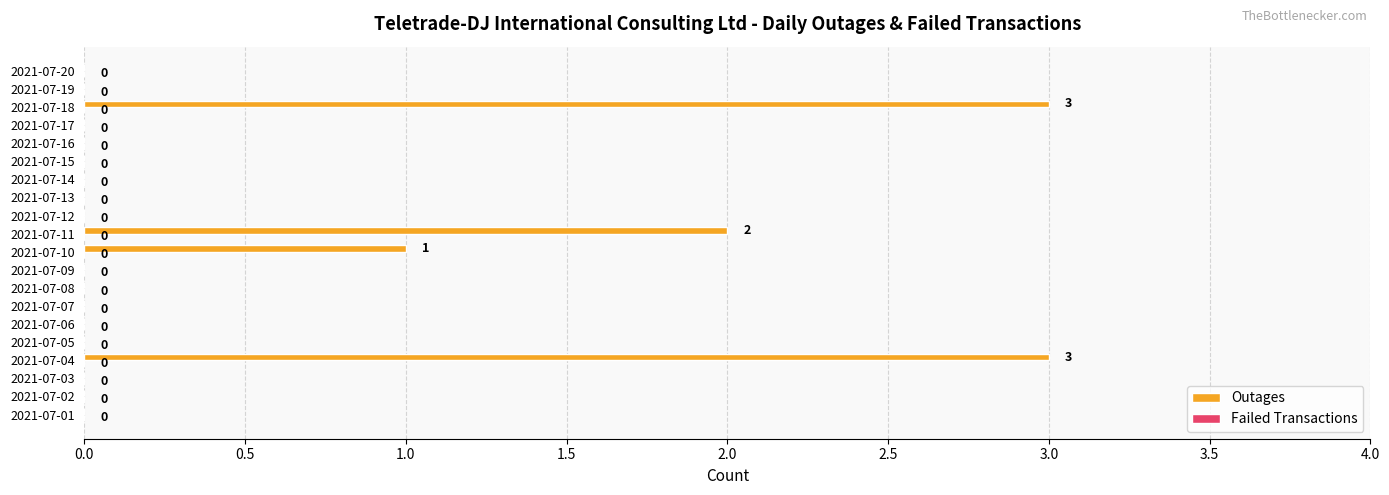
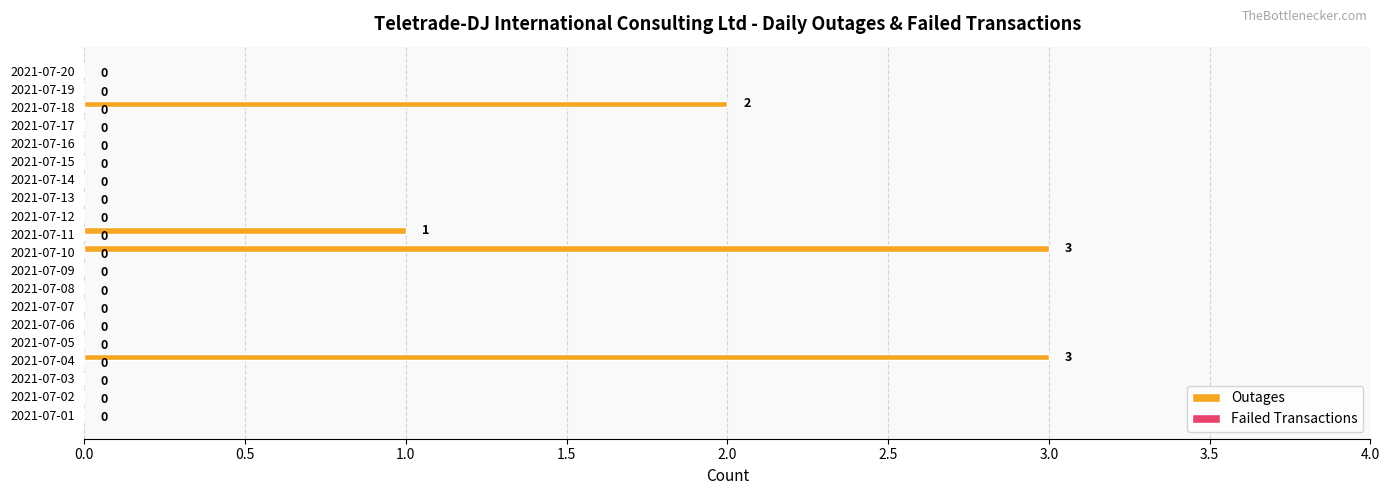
  {
    "Outages": {
      "2021-07-20": 0,
      "2021-07-19": 0,
-     "2021-07-18": 3,
+     "2021-07-18": 2,
      "2021-07-17": 0,
      "2021-07-16": 0,
      "2021-07-15": 0,
      "2021-07-14": 0,
      "2021-07-13": 0,
      "2021-07-12": 0,
-     "2021-07-11": 2,
-     "2021-07-10": 1,
+     "2021-07-11": 1,
+     "2021-07-10": 3,
      "2021-07-09": 0,
      "2021-07-08": 0,
      "2021-07-07": 0,
      "2021-07-06": 0,
      "2021-07-05": 0,
      "2021-07-04": 3,
      "2021-07-03": 0,
      "2021-07-02": 0,
      "2021-07-01": 0
    },
    "Failed Transactions": {
      "2021-07-20": 0,
      "2021-07-19": 0,
      "2021-07-18": 0,
      "2021-07-17": 0,
      "2021-07-16": 0,
      "2021-07-15": 0,
      "2021-07-14": 0,
      "2021-07-13": 0,
      "2021-07-12": 0,
      "2021-07-11": 0,
      "2021-07-10": 0,
      "2021-07-09": 0,
      "2021-07-08": 0,
      "2021-07-07": 0,
      "2021-07-06": 0,
      "2021-07-05": 0,
      "2021-07-04": 0,
      "2021-07-03": 0,
      "2021-07-02": 0,
      "2021-07-01": 0
    }
  }
